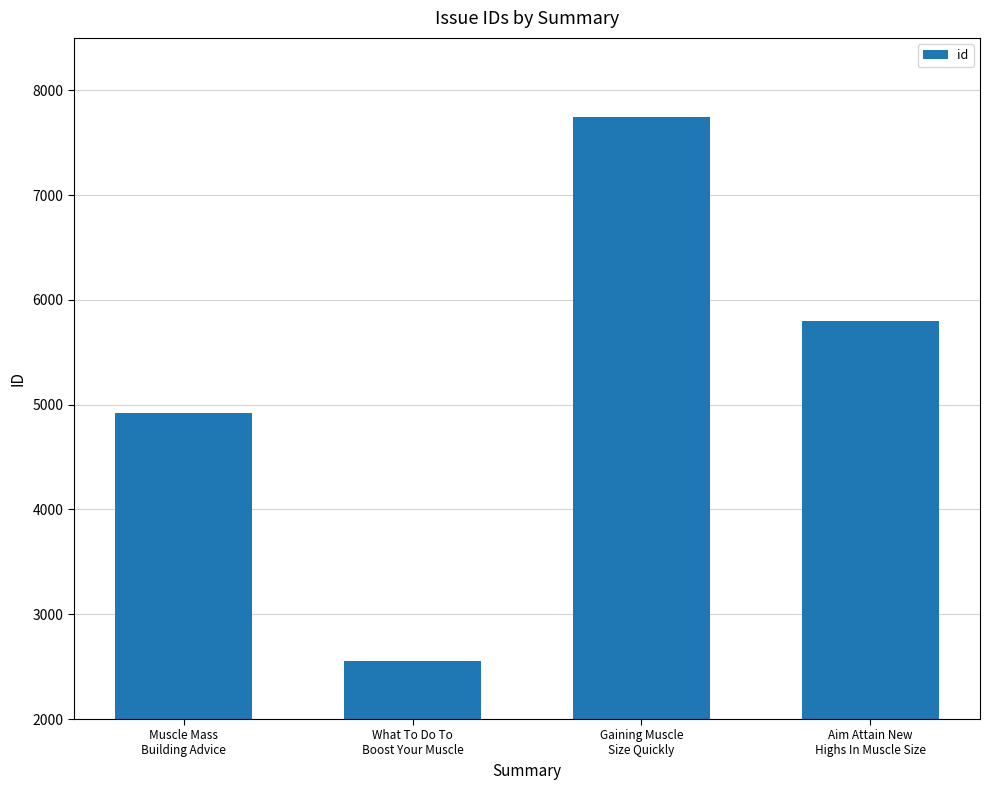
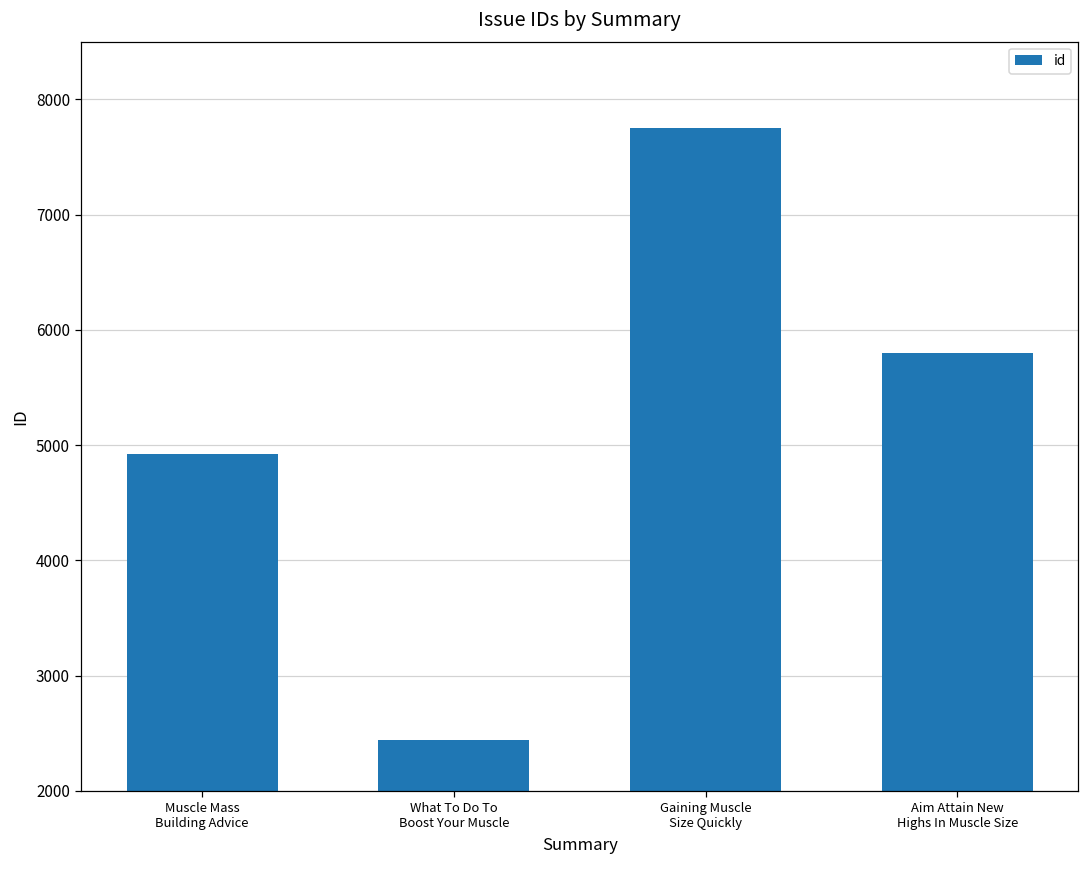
  {
    "Muscle Mass Building Advice": 4920,
-   "What To Do To Boost Your Muscle": 2560,
+   "What To Do To Boost Your Muscle": 2440,
    "Gaining Muscle Size Quickly": 7750,
    "Aim Attain New Highs In Muscle Size": 5800
  }
